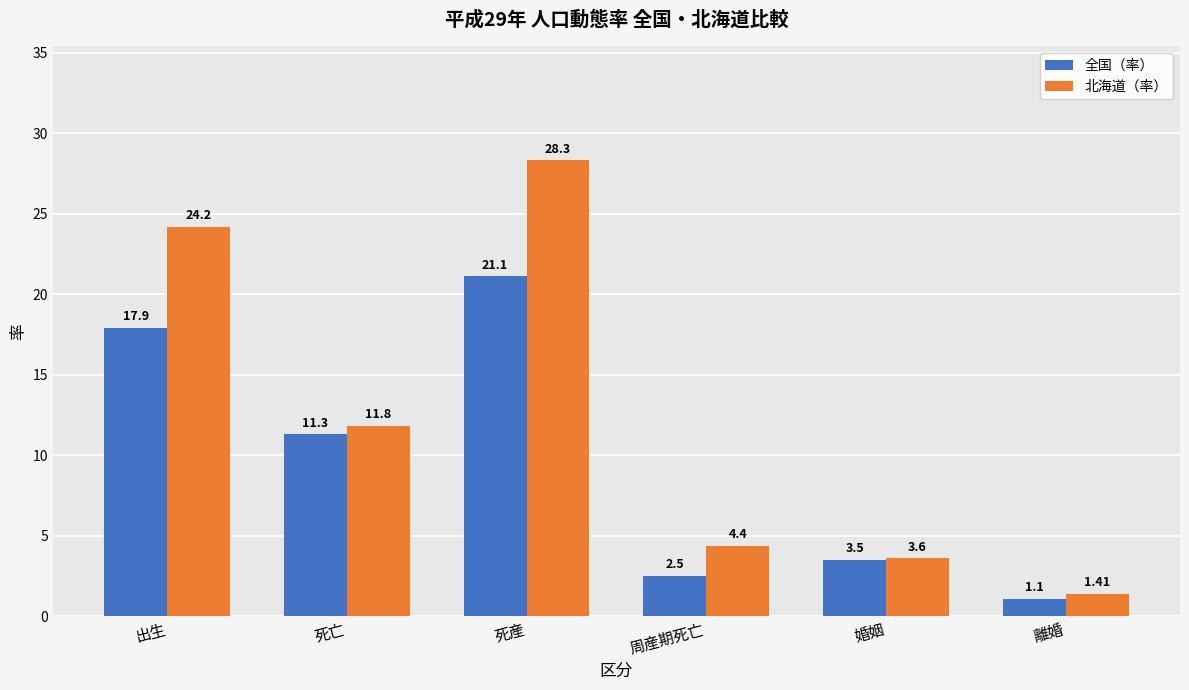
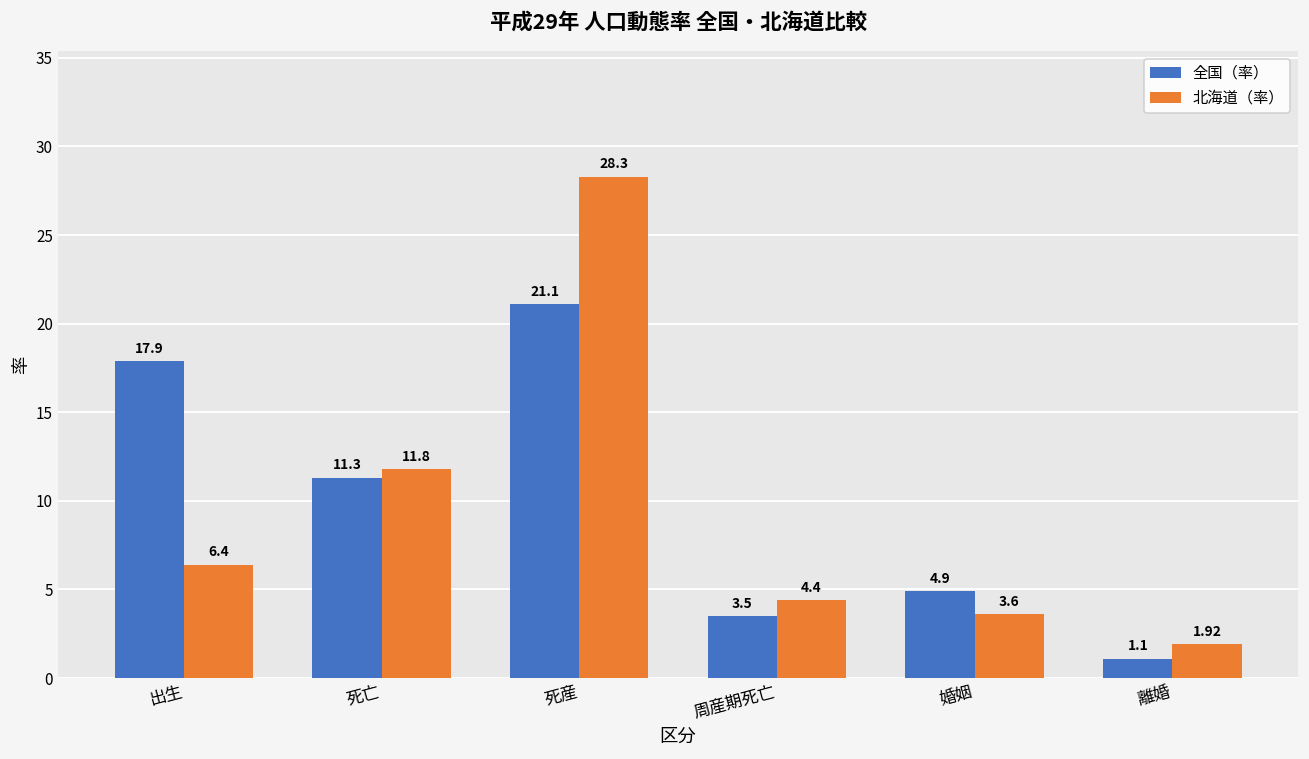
  {
    "全国（率）": {
      "出生": 17.9,
      "死亡": 11.3,
      "死産": 21.1,
-     "周産期死亡": 2.5,
-     "婚姻": 3.5,
+     "周産期死亡": 3.5,
+     "婚姻": 4.9,
      "離婚": 1.1
    },
    "北海道（率）": {
-     "出生": 24.2,
+     "出生": 6.4,
      "死亡": 11.8,
      "死産": 28.3,
      "周産期死亡": 4.4,
      "婚姻": 3.6,
-     "離婚": 1.41
+     "離婚": 1.92
    }
  }
